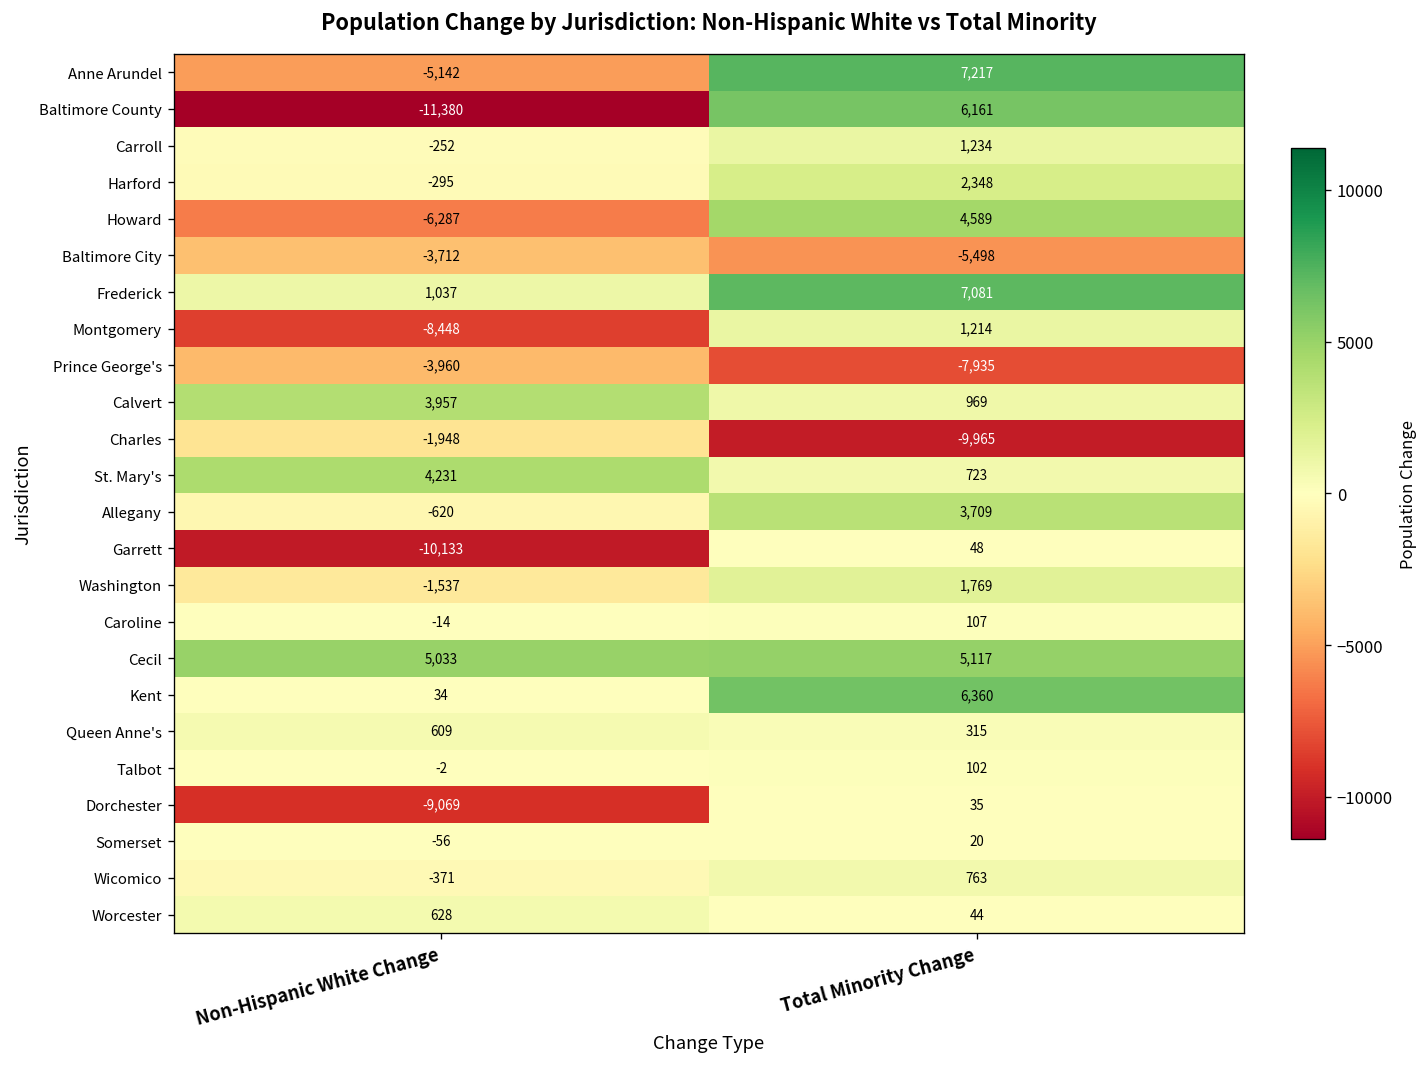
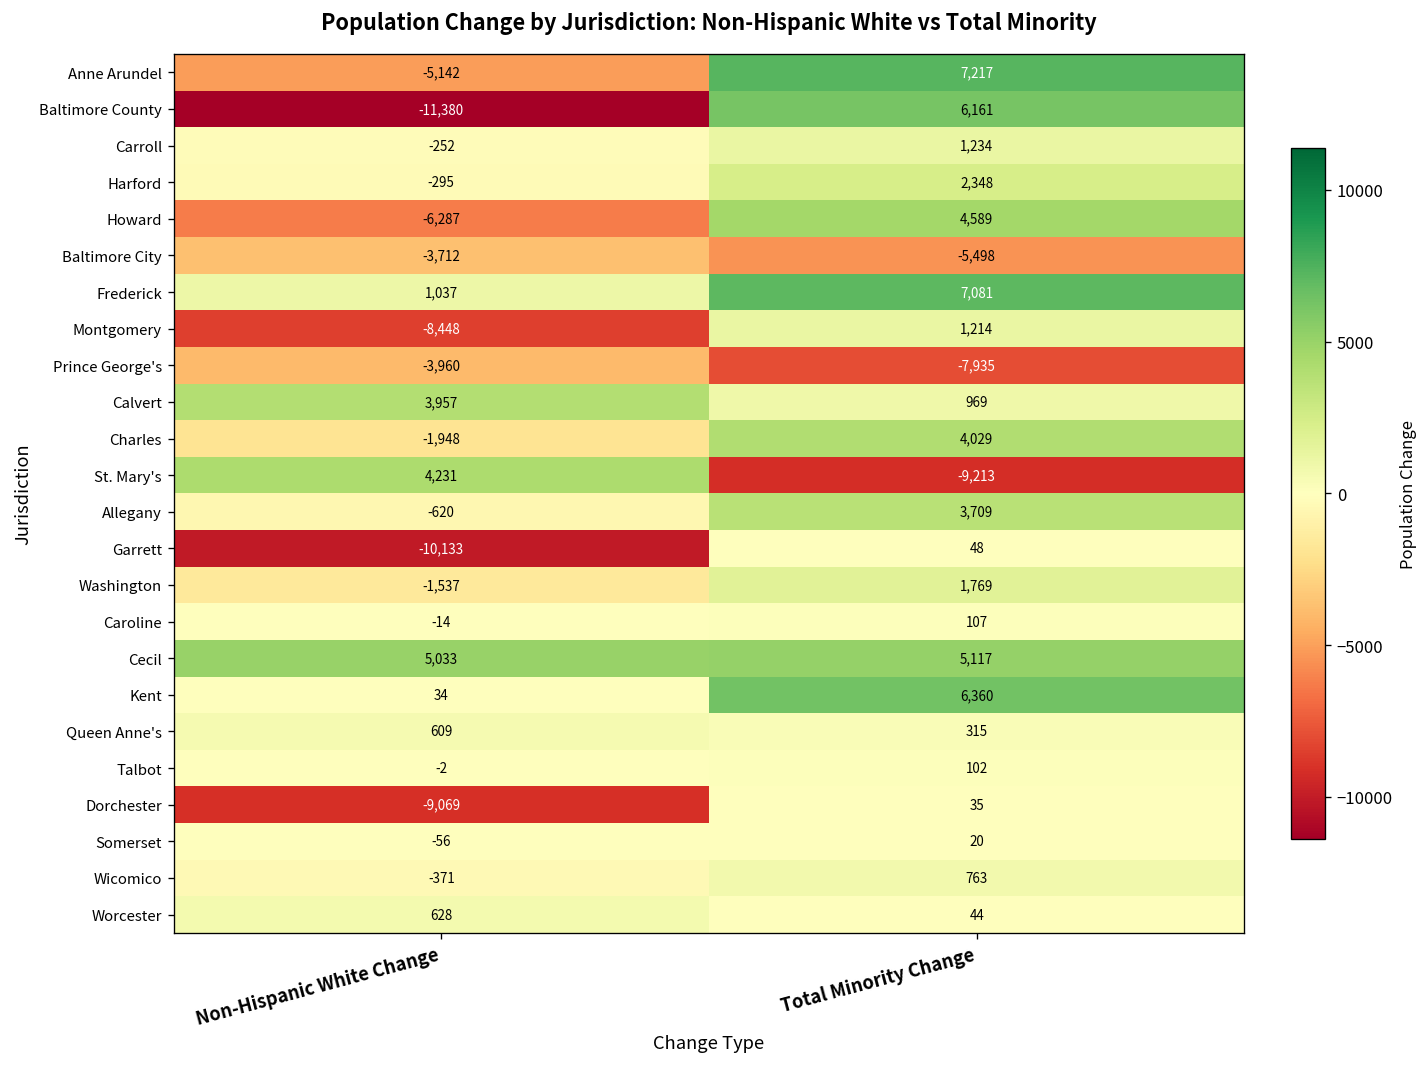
  {
    "Anne Arundel": {
      "Non-Hispanic White Change": "-5,142",
      "Total Minority Change": "7,217"
    },
    "Baltimore County": {
      "Non-Hispanic White Change": "-11,380",
      "Total Minority Change": "6,161"
    },
    "Carroll": {
      "Non-Hispanic White Change": "-252",
      "Total Minority Change": "1,234"
    },
    "Harford": {
      "Non-Hispanic White Change": "-295",
      "Total Minority Change": "2,348"
    },
    "Howard": {
      "Non-Hispanic White Change": "-6,287",
      "Total Minority Change": "4,589"
    },
    "Baltimore City": {
      "Non-Hispanic White Change": "-3,712",
      "Total Minority Change": "-5,498"
    },
    "Frederick": {
      "Non-Hispanic White Change": "1,037",
      "Total Minority Change": "7,081"
    },
    "Montgomery": {
      "Non-Hispanic White Change": "-8,448",
      "Total Minority Change": "1,214"
    },
    "Prince George's": {
      "Non-Hispanic White Change": "-3,960",
      "Total Minority Change": "-7,935"
    },
    "Calvert": {
      "Non-Hispanic White Change": "3,957",
      "Total Minority Change": "969"
    },
    "Charles": {
      "Non-Hispanic White Change": "-1,948",
-     "Total Minority Change": "-9,965"
+     "Total Minority Change": "4,029"
    },
    "St. Mary's": {
      "Non-Hispanic White Change": "4,231",
-     "Total Minority Change": "723"
+     "Total Minority Change": "-9,213"
    },
    "Allegany": {
      "Non-Hispanic White Change": "-620",
      "Total Minority Change": "3,709"
    },
    "Garrett": {
      "Non-Hispanic White Change": "-10,133",
      "Total Minority Change": "48"
    },
    "Washington": {
      "Non-Hispanic White Change": "-1,537",
      "Total Minority Change": "1,769"
    },
    "Caroline": {
      "Non-Hispanic White Change": "-14",
      "Total Minority Change": "107"
    },
    "Cecil": {
      "Non-Hispanic White Change": "5,033",
      "Total Minority Change": "5,117"
    },
    "Kent": {
      "Non-Hispanic White Change": "34",
      "Total Minority Change": "6,360"
    },
    "Queen Anne's": {
      "Non-Hispanic White Change": "609",
      "Total Minority Change": "315"
    },
    "Talbot": {
      "Non-Hispanic White Change": "-2",
      "Total Minority Change": "102"
    },
    "Dorchester": {
      "Non-Hispanic White Change": "-9,069",
      "Total Minority Change": "35"
    },
    "Somerset": {
      "Non-Hispanic White Change": "-56",
      "Total Minority Change": "20"
    },
    "Wicomico": {
      "Non-Hispanic White Change": "-371",
      "Total Minority Change": "763"
    },
    "Worcester": {
      "Non-Hispanic White Change": "628",
      "Total Minority Change": "44"
    }
  }
